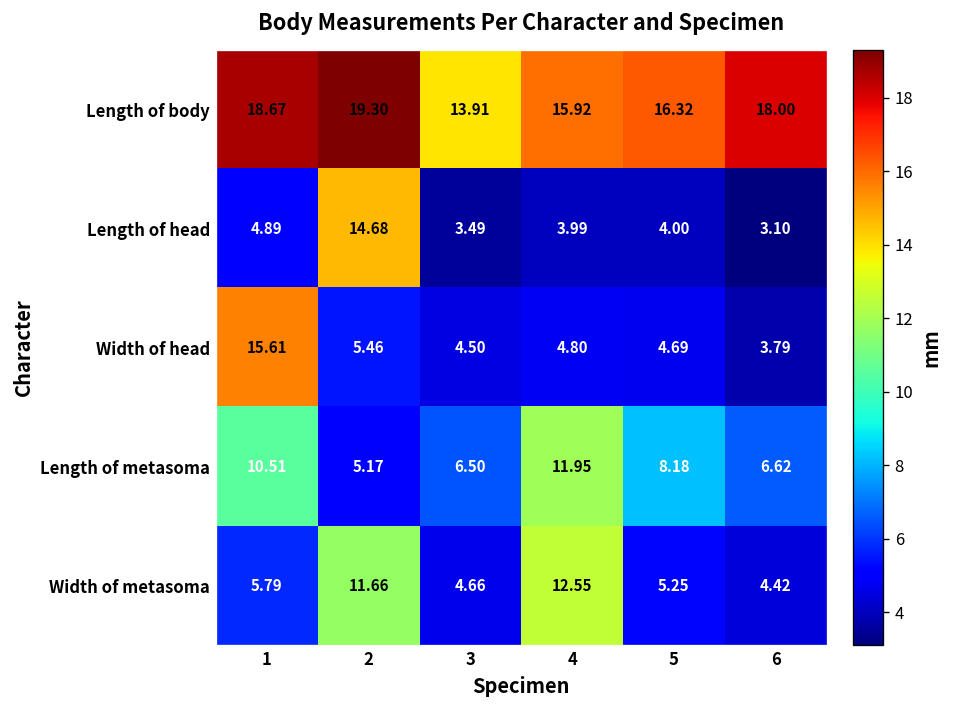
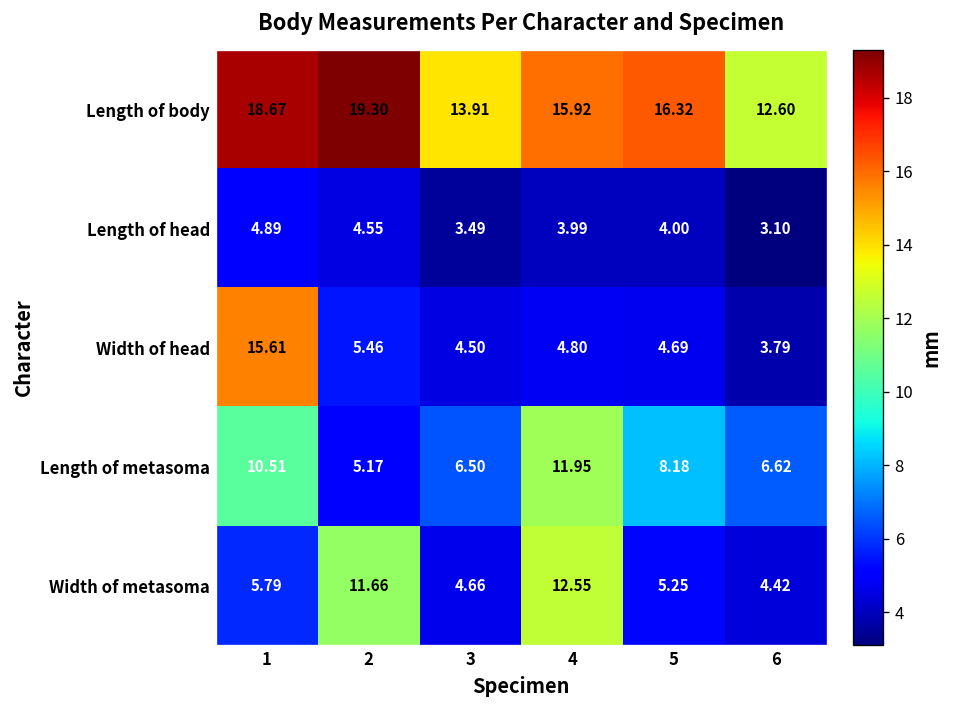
  {
    "Length of body": {
      "1": 18.67,
      "2": 19.30,
      "3": 13.91,
      "4": 15.92,
      "5": 16.32,
-     "6": 18.00
+     "6": 12.60
    },
    "Length of head": {
      "1": 4.89,
-     "2": 14.68,
+     "2": 4.55,
      "3": 3.49,
      "4": 3.99,
      "5": 4.00,
      "6": 3.10
    },
    "Width of head": {
      "1": 15.61,
      "2": 5.46,
      "3": 4.50,
      "4": 4.80,
      "5": 4.69,
      "6": 3.79
    },
    "Length of metasoma": {
      "1": 10.51,
      "2": 5.17,
      "3": 6.50,
      "4": 11.95,
      "5": 8.18,
      "6": 6.62
    },
    "Width of metasoma": {
      "1": 5.79,
      "2": 11.66,
      "3": 4.66,
      "4": 12.55,
      "5": 5.25,
      "6": 4.42
    }
  }
